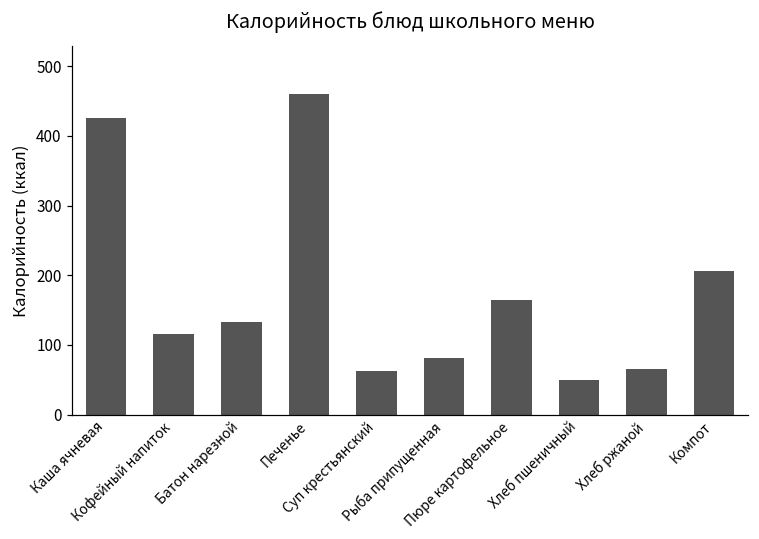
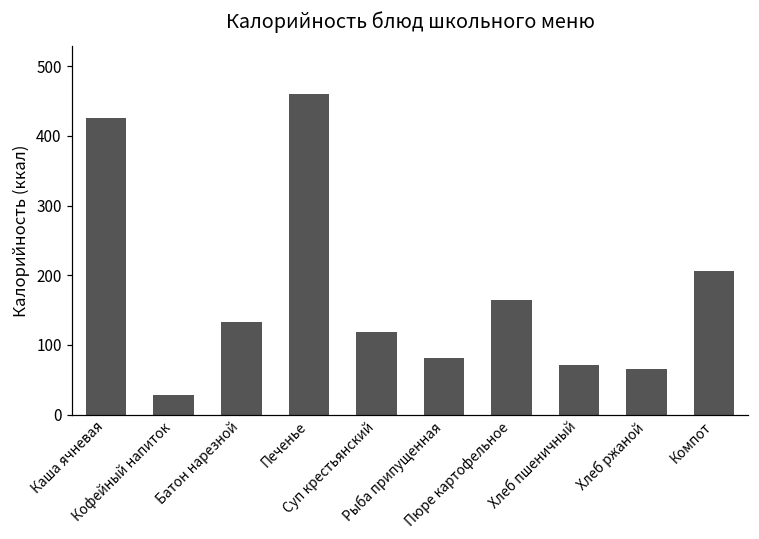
  {
    "Каша ячневая": 430,
-   "Кофейный напиток": 120,
+   "Кофейный напиток": 30,
    "Батон нарезной": 130,
    "Печенье": 460,
-   "Суп крестьянский": 60,
+   "Суп крестьянский": 120,
    "Рыба припущенная": 80,
    "Пюре картофельное": 160,
-   "Хлеб пшеничный": 50,
+   "Хлеб пшеничный": 70,
    "Хлеб ржаной": 70,
    "Компот": 210
  }
